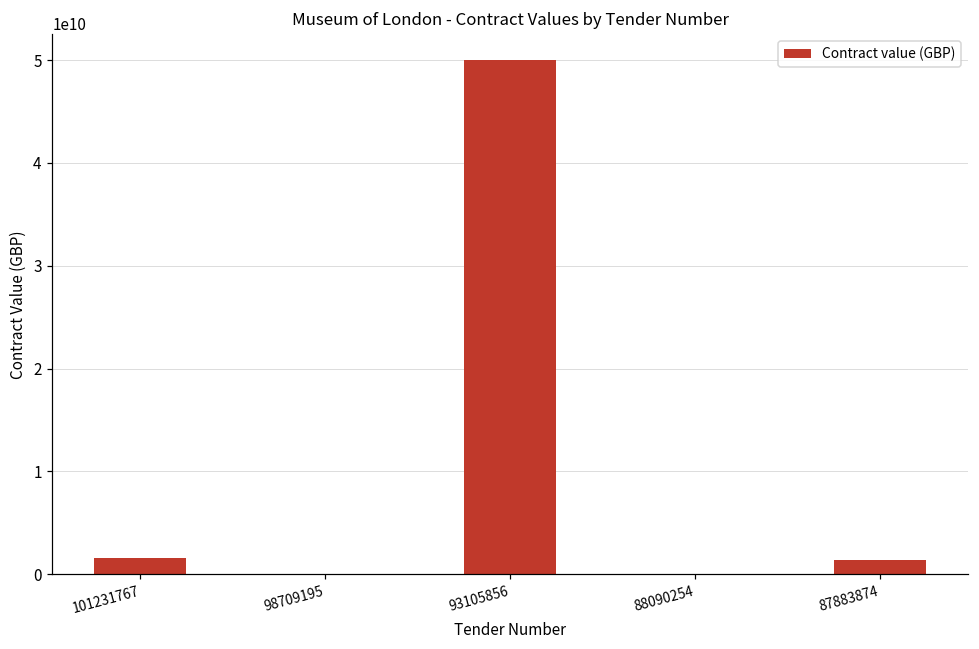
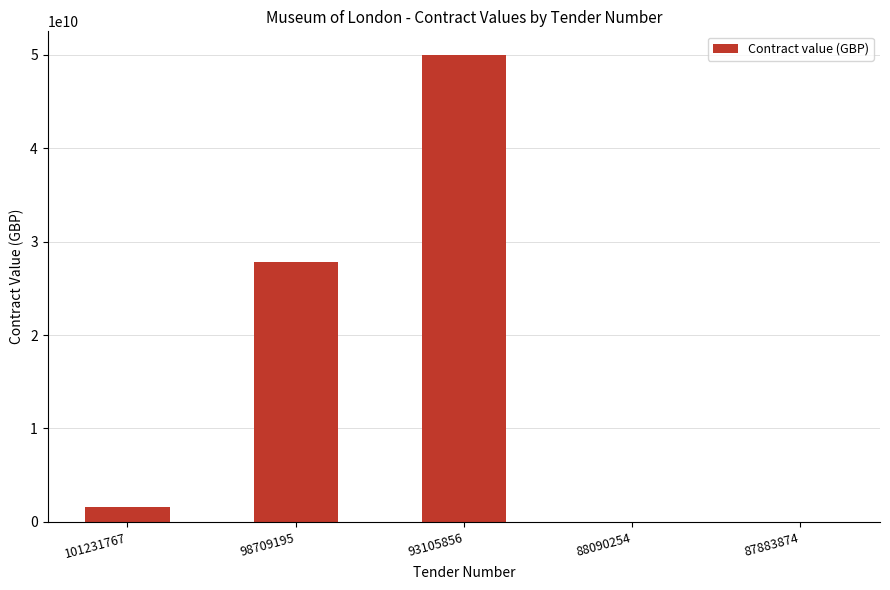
  {
    "101231767": 2000000000,
-   "98709195": 0,
+   "98709195": 28000000000,
    "93105856": 50000000000,
-   "87883874": 1000000000
+   "87883874": 0
  }
